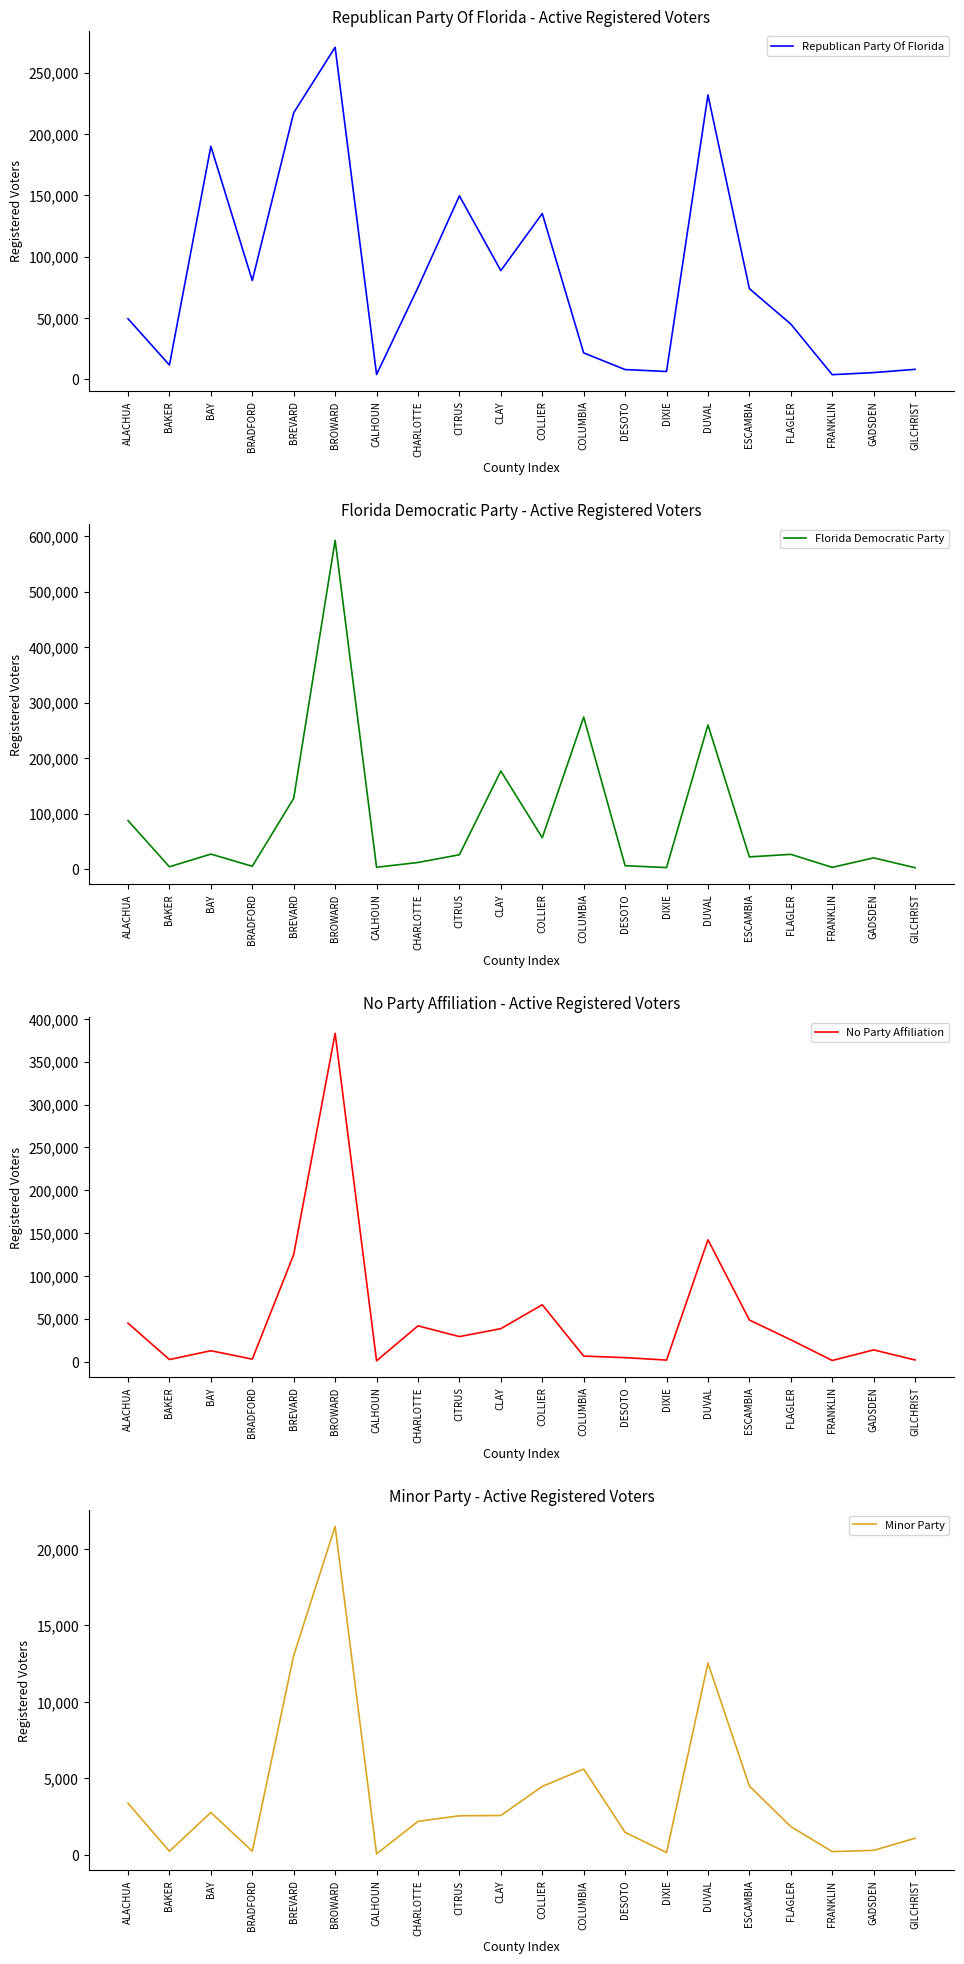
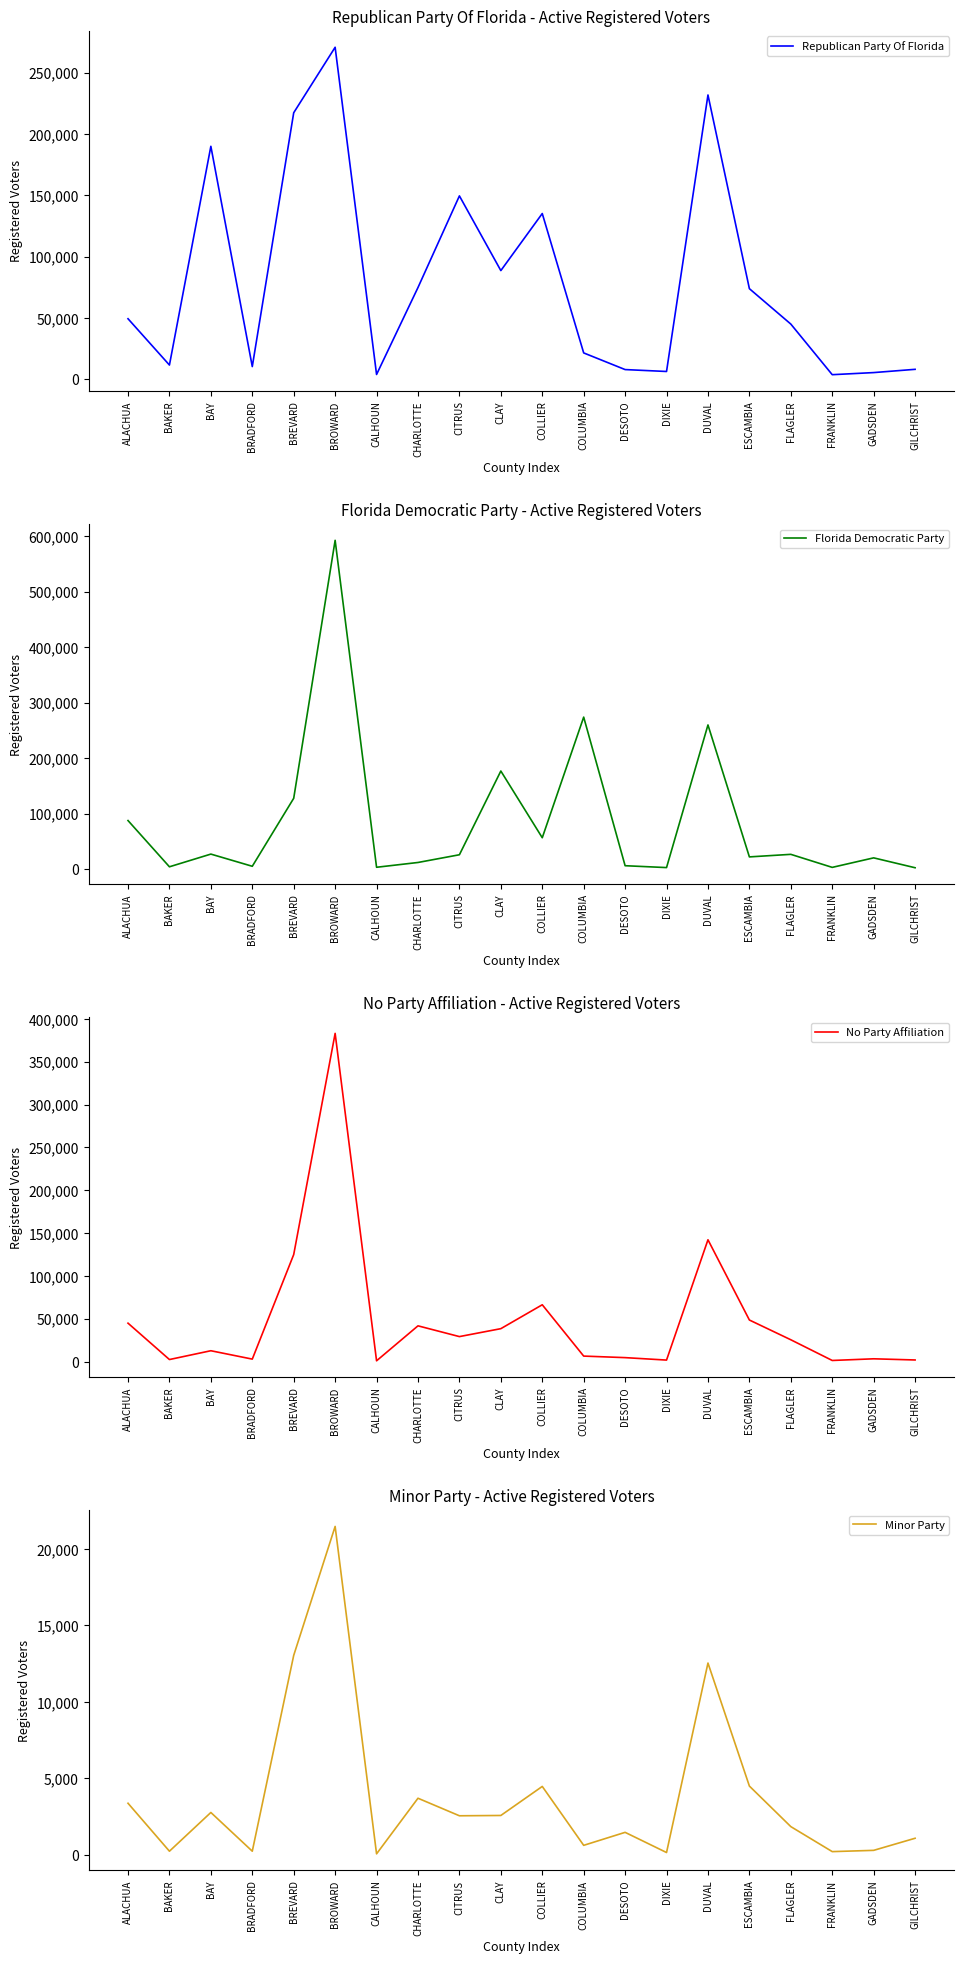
  {
    "Republican Party Of Florida - Active Registered Voters": {
      "ALACHUA": "49,000",
      "BAKER": "12,000",
      "BAY": "190,000",
-     "BRADFORD": "81,000",
+     "BRADFORD": "10,000",
      "BREVARD": "217,000",
      "BROWARD": "271,000",
      "CALHOUN": "4,000",
      "CHARLOTTE": "75,000",
      "CITRUS": "149,000",
      "CLAY": "89,000",
      "COLLIER": "135,000",
      "COLUMBIA": "21,000",
      "DESOTO": "8,000",
      "DIXIE": "6,000",
      "DUVAL": "232,000",
      "ESCAMBIA": "74,000",
      "FLAGLER": "45,000",
      "FRANKLIN": "4,000",
      "GADSDEN": "5,000",
      "GILCHRIST": "8,000"
    },
    "Florida Democratic Party - Active Registered Voters": {
      "ALACHUA": "90,000",
      "BAKER": "0",
      "BAY": "30,000",
      "BRADFORD": "0",
      "BREVARD": "130,000",
      "BROWARD": "590,000",
      "CALHOUN": "0",
      "CHARLOTTE": "10,000",
      "CITRUS": "30,000",
      "CLAY": "180,000",
      "COLLIER": "60,000",
      "COLUMBIA": "270,000",
      "DESOTO": "10,000",
      "DIXIE": "0",
      "DUVAL": "260,000",
      "ESCAMBIA": "20,000",
      "FLAGLER": "30,000",
      "FRANKLIN": "0",
      "GADSDEN": "20,000",
      "GILCHRIST": "0"
    },
    "No Party Affiliation - Active Registered Voters": {
      "ALACHUA": "40,000",
      "BAKER": "0",
      "BAY": "10,000",
      "BRADFORD": "0",
      "BREVARD": "120,000",
      "BROWARD": "380,000",
      "CALHOUN": "0",
      "CHARLOTTE": "40,000",
      "CITRUS": "30,000",
      "CLAY": "40,000",
      "COLLIER": "70,000",
      "COLUMBIA": "10,000",
      "DESOTO": "0",
      "DIXIE": "0",
      "DUVAL": "140,000",
      "ESCAMBIA": "50,000",
      "FLAGLER": "30,000",
      "FRANKLIN": "0",
-     "GADSDEN": "10,000",
+     "GADSDEN": "0",
      "GILCHRIST": "0"
    },
    "Minor Party - Active Registered Voters": {
      "ALACHUA": "3,400",
      "BAKER": "200",
      "BAY": "2,800",
      "BRADFORD": "200",
      "BREVARD": "13,000",
      "BROWARD": "21,500",
      "CALHOUN": "100",
-     "CHARLOTTE": "2,200",
+     "CHARLOTTE": "3,700",
      "CITRUS": "2,500",
      "CLAY": "2,600",
      "COLLIER": "4,500",
-     "COLUMBIA": "5,600",
+     "COLUMBIA": "600",
      "DESOTO": "1,500",
      "DIXIE": "100",
      "DUVAL": "12,500",
      "ESCAMBIA": "4,500",
      "FLAGLER": "1,800",
      "FRANKLIN": "200",
      "GADSDEN": "300",
      "GILCHRIST": "1,100"
    }
  }
